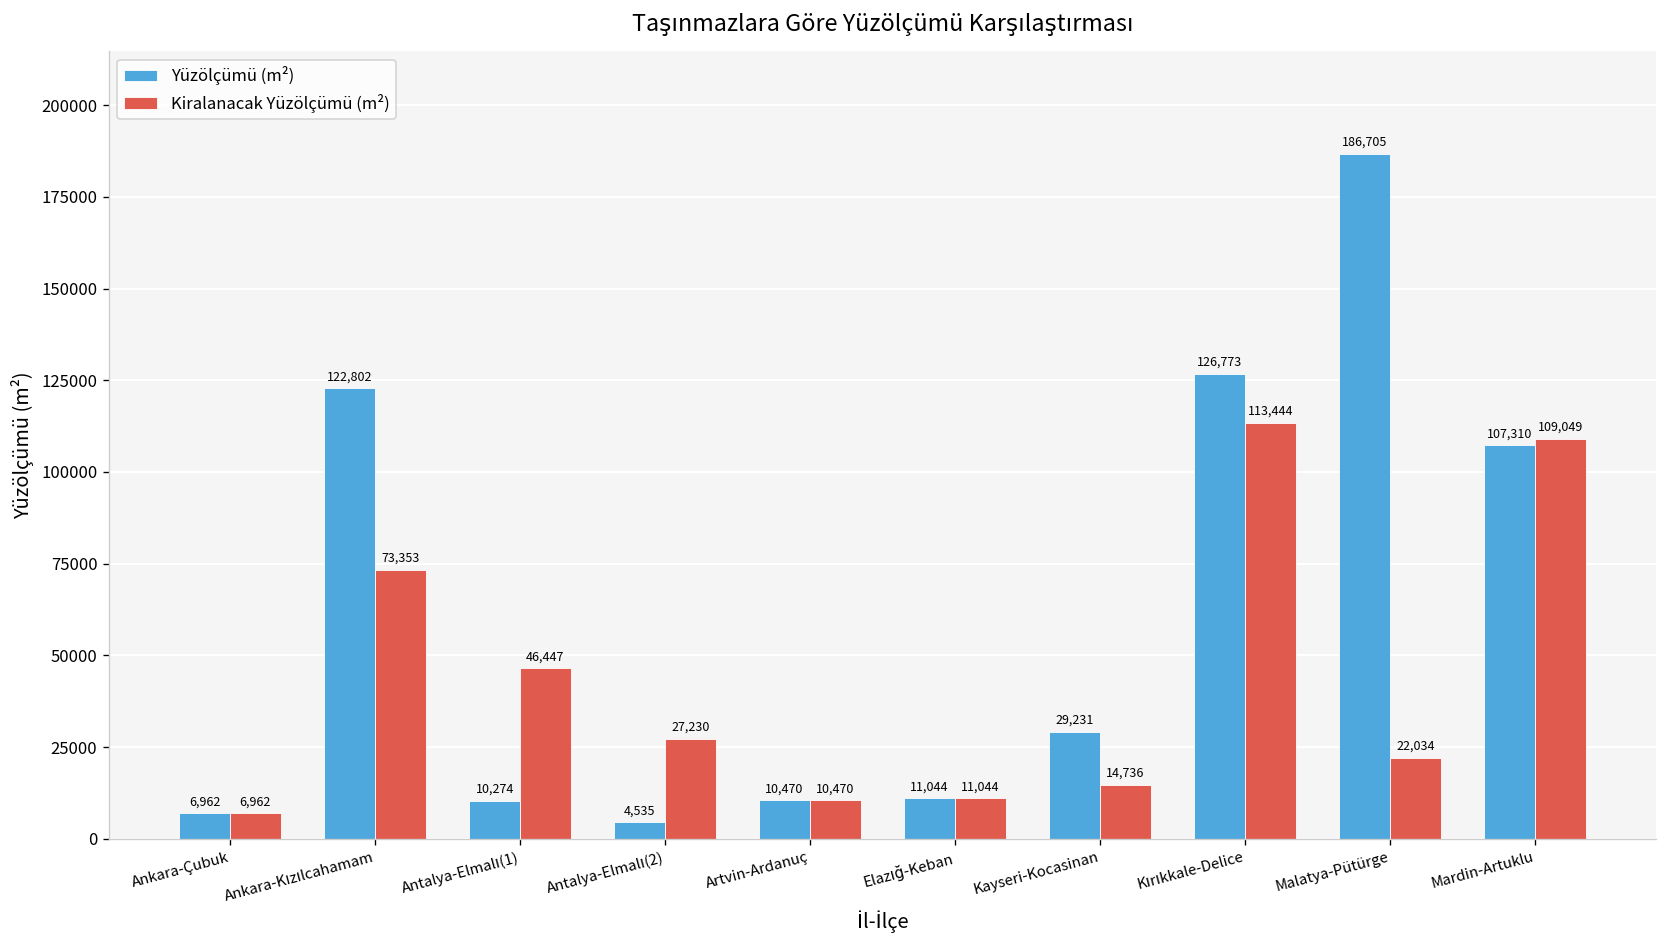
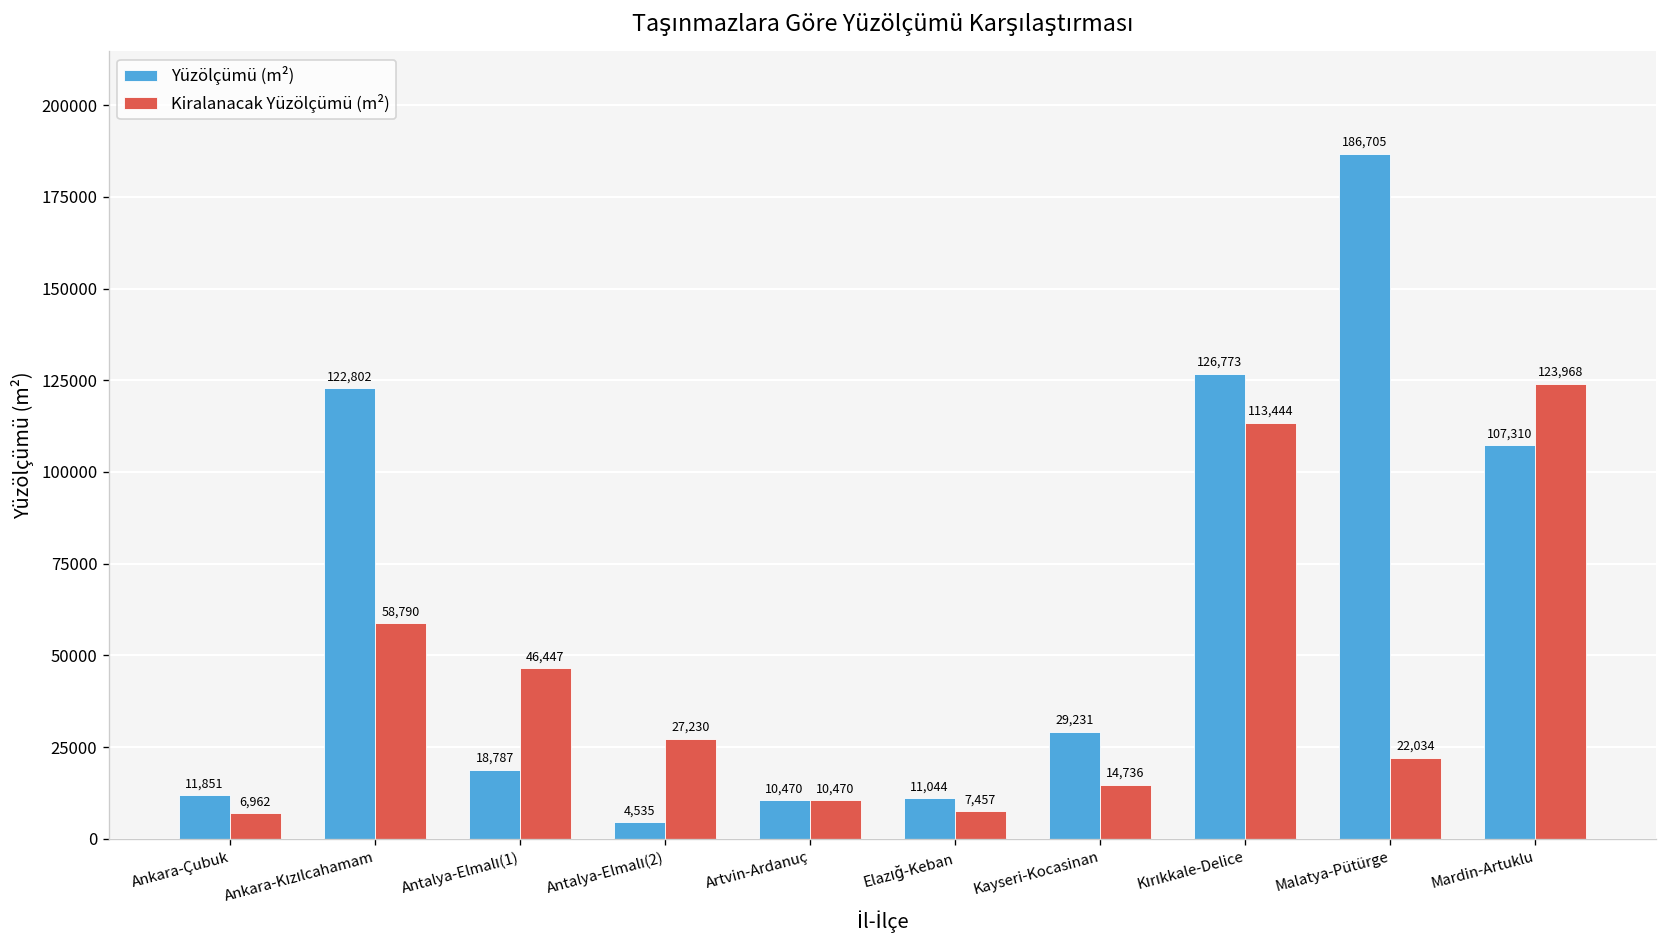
  {
    "Yüzölçümü (m²)": {
-     "Ankara-Çubuk": "6,962",
+     "Ankara-Çubuk": "11,851",
      "Ankara-Kızılcahamam": "122,802",
-     "Antalya-Elmalı(1)": "10,274",
+     "Antalya-Elmalı(1)": "18,787",
      "Antalya-Elmalı(2)": "4,535",
      "Artvin-Ardanuç": "10,470",
      "Elazığ-Keban": "11,044",
      "Kayseri-Kocasinan": "29,231",
      "Kırıkkale-Delice": "126,773",
      "Malatya-Pütürge": "186,705",
      "Mardin-Artuklu": "107,310"
    },
    "Kiralanacak Yüzölçümü (m²)": {
      "Ankara-Çubuk": "6,962",
-     "Ankara-Kızılcahamam": "73,353",
+     "Ankara-Kızılcahamam": "58,790",
      "Antalya-Elmalı(1)": "46,447",
      "Antalya-Elmalı(2)": "27,230",
      "Artvin-Ardanuç": "10,470",
-     "Elazığ-Keban": "11,044",
+     "Elazığ-Keban": "7,457",
      "Kayseri-Kocasinan": "14,736",
      "Kırıkkale-Delice": "113,444",
      "Malatya-Pütürge": "22,034",
-     "Mardin-Artuklu": "109,049"
+     "Mardin-Artuklu": "123,968"
    }
  }
